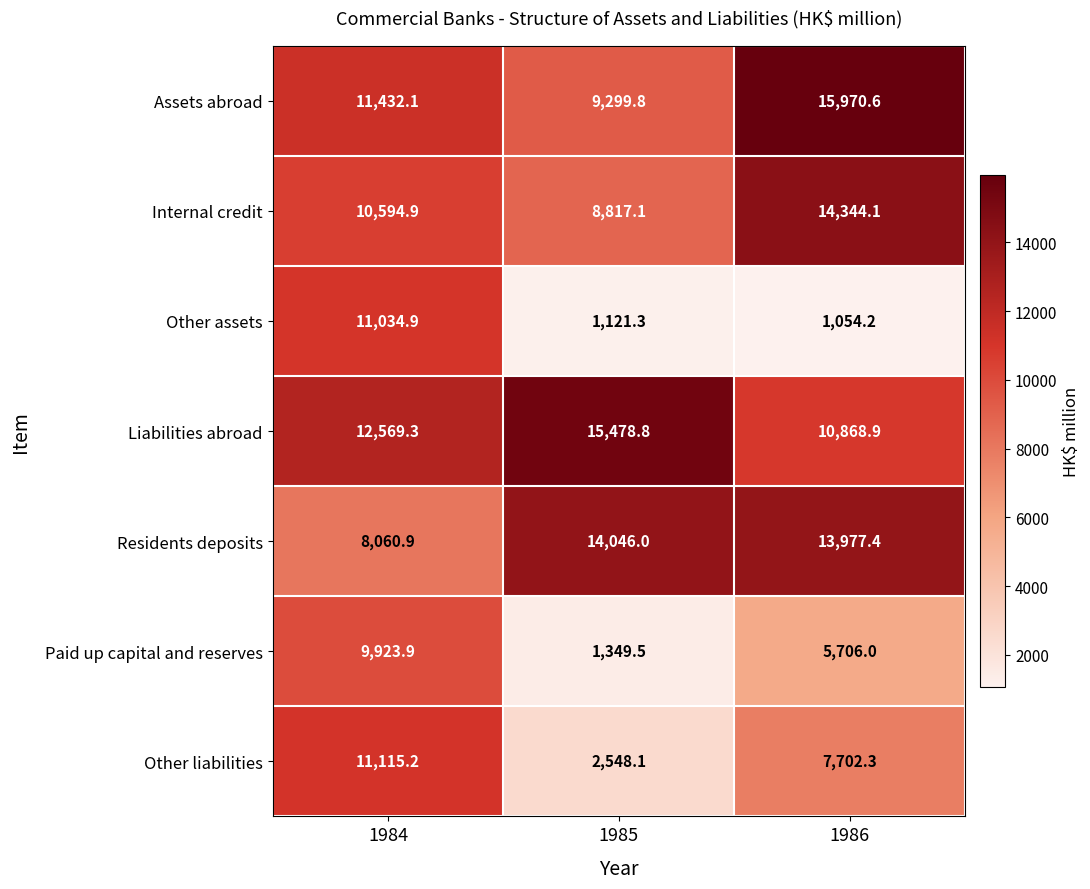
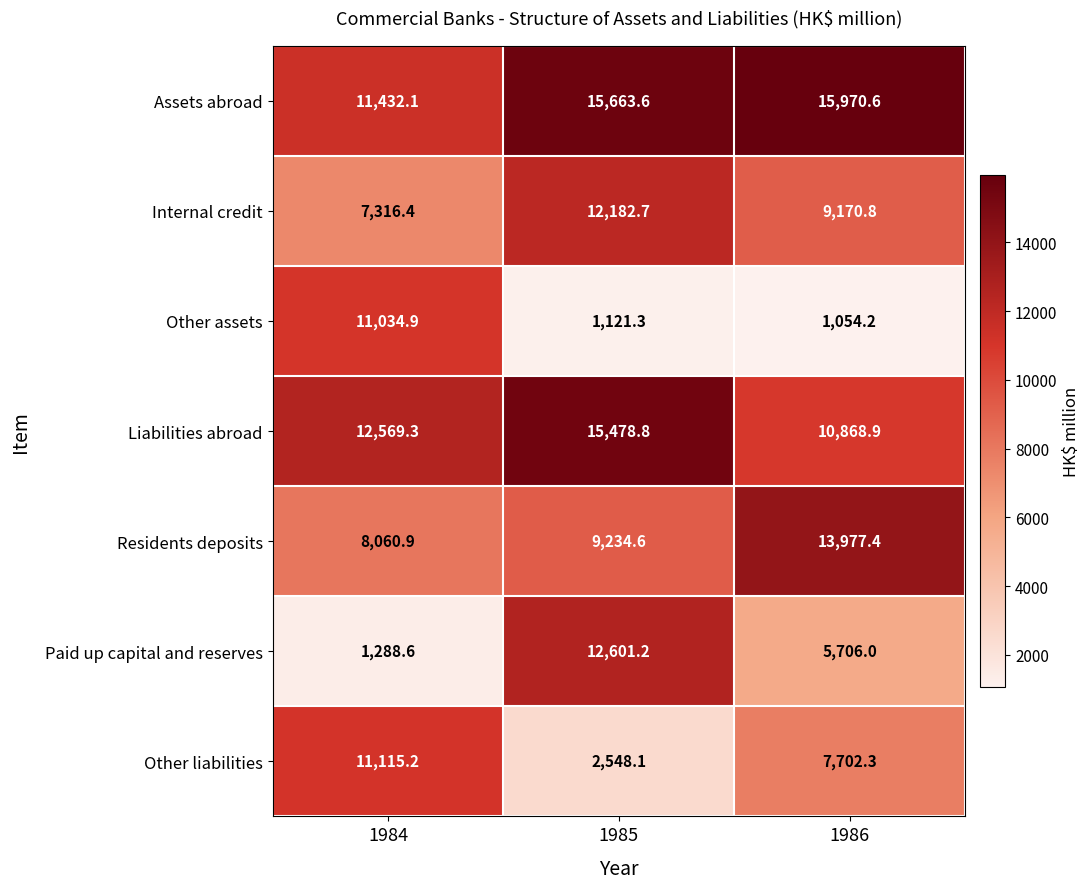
  {
    "Assets abroad": {
      "1984": "11,432.1",
-     "1985": "9,299.8",
+     "1985": "15,663.6",
      "1986": "15,970.6"
    },
    "Internal credit": {
-     "1984": "10,594.9",
-     "1985": "8,817.1",
-     "1986": "14,344.1"
+     "1984": "7,316.4",
+     "1985": "12,182.7",
+     "1986": "9,170.8"
    },
    "Other assets": {
      "1984": "11,034.9",
      "1985": "1,121.3",
      "1986": "1,054.2"
    },
    "Liabilities abroad": {
      "1984": "12,569.3",
      "1985": "15,478.8",
      "1986": "10,868.9"
    },
    "Residents deposits": {
      "1984": "8,060.9",
-     "1985": "14,046.0",
+     "1985": "9,234.6",
      "1986": "13,977.4"
    },
    "Paid up capital and reserves": {
-     "1984": "9,923.9",
-     "1985": "1,349.5",
+     "1984": "1,288.6",
+     "1985": "12,601.2",
      "1986": "5,706.0"
    },
    "Other liabilities": {
      "1984": "11,115.2",
      "1985": "2,548.1",
      "1986": "7,702.3"
    }
  }
